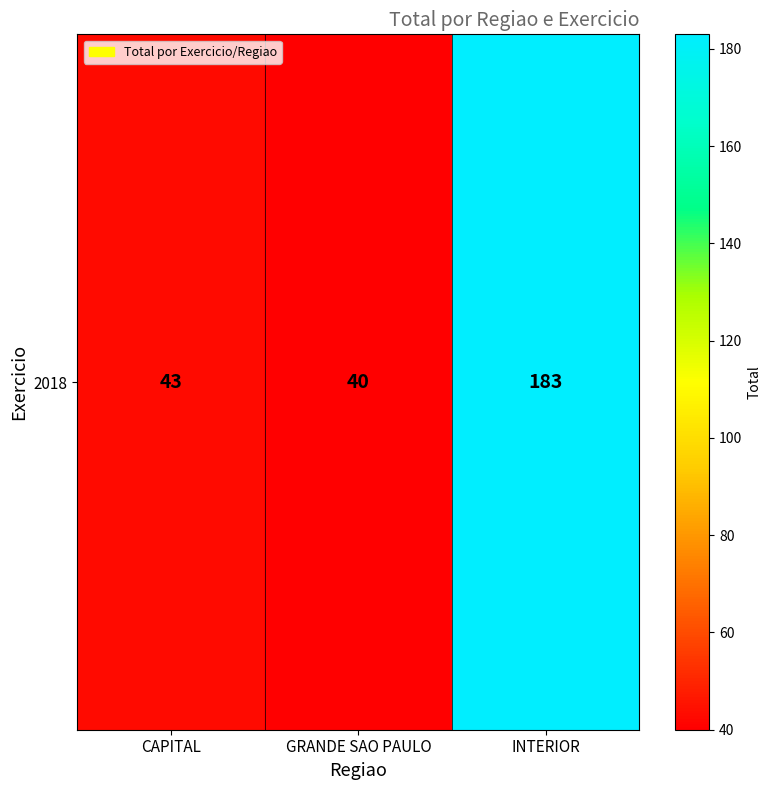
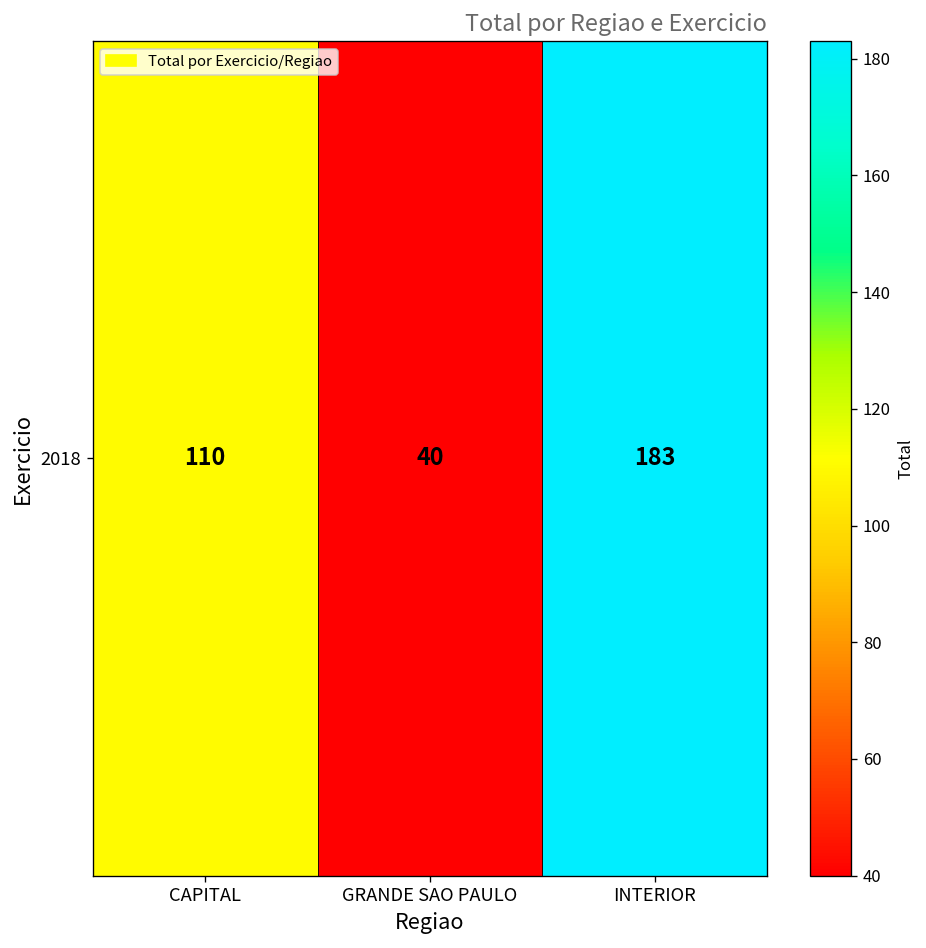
  {
    "2018": {
-     "CAPITAL": 43,
+     "CAPITAL": 110,
      "GRANDE SAO PAULO": 40,
      "INTERIOR": 183
    }
  }
